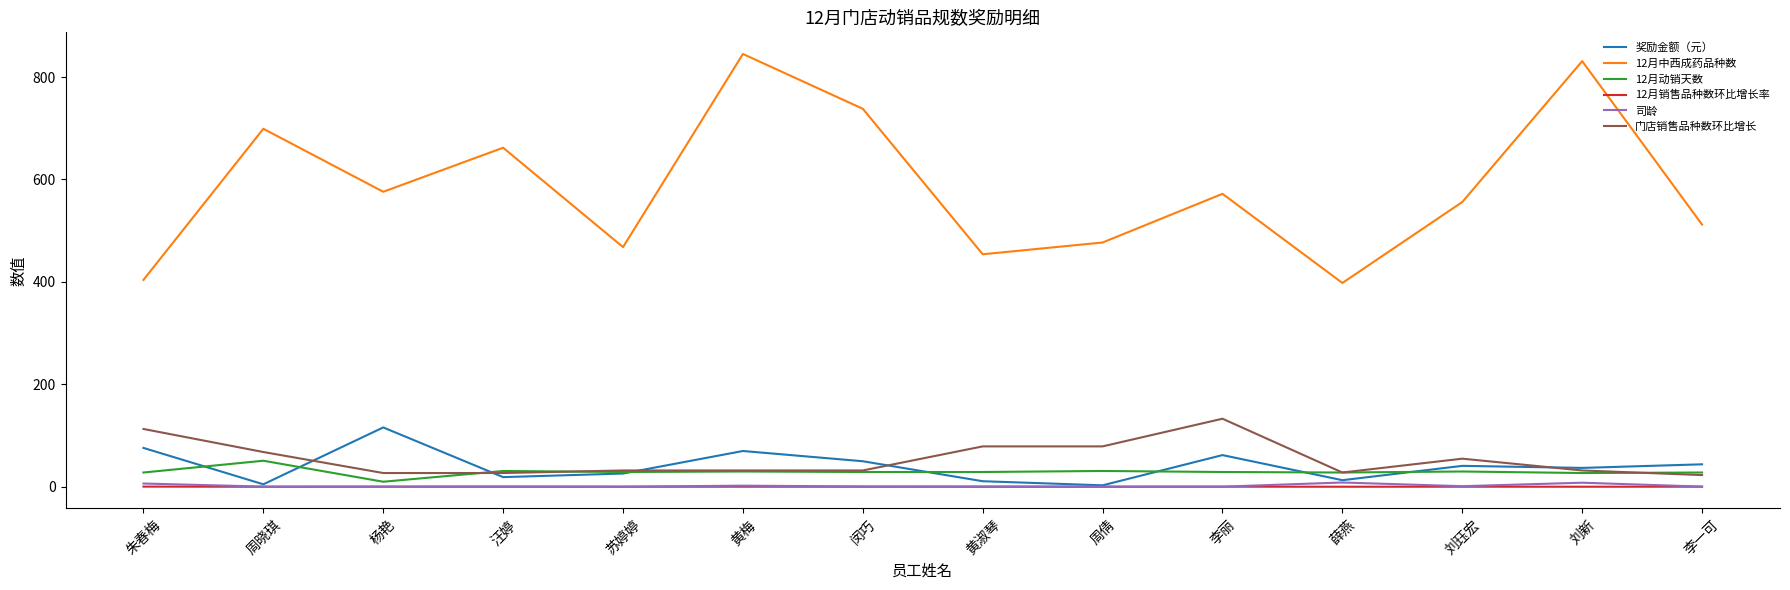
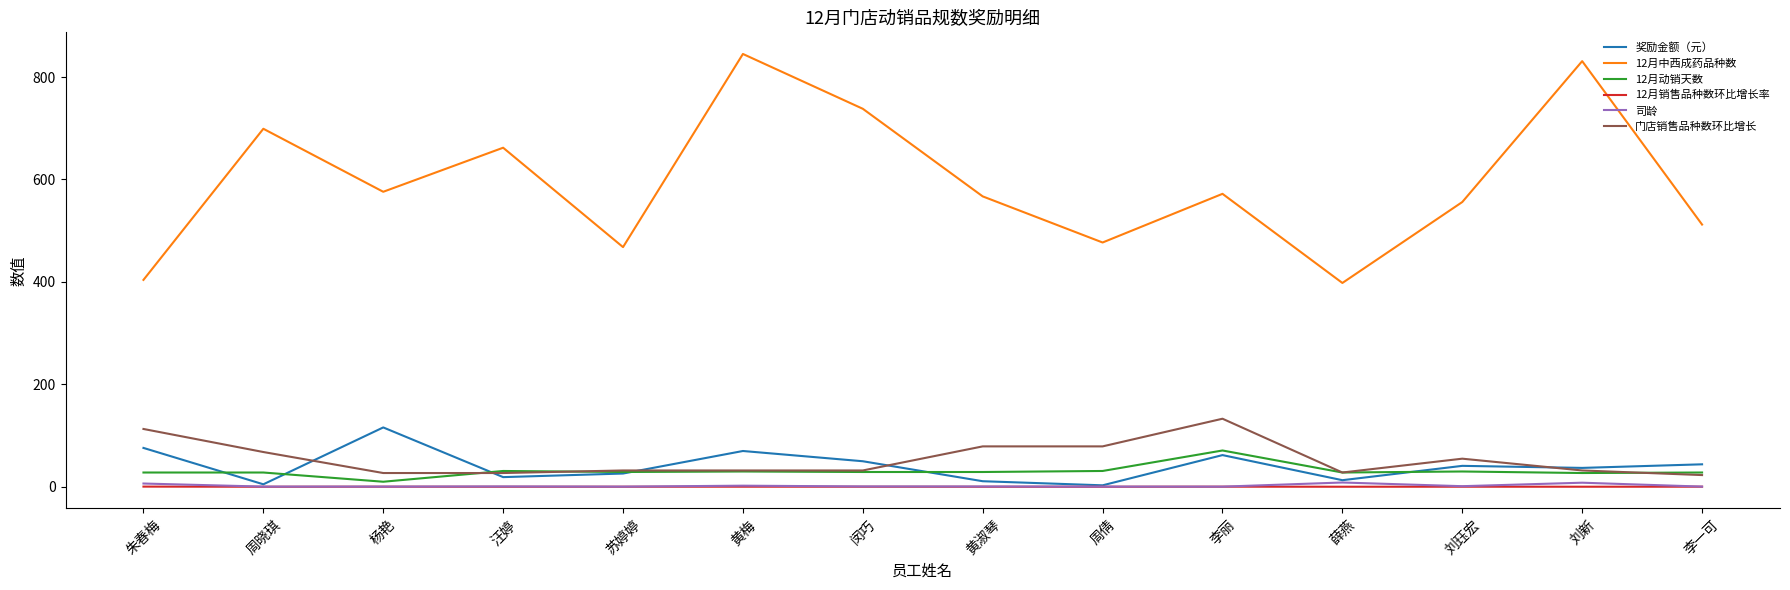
  {
    "奖励金额（元）": {
      "朱春梅": 80,
      "杨艳": 120,
      "汪婷": 20,
      "黄梅": 70,
      "闵巧": 50,
      "黄淑琴": 10,
      "李丽": 60,
      "刘珏宏": 40,
      "刘新": 40,
      "李一可": 40
    },
    "12月中西成药品种数": {
      "朱春梅": 400,
      "周晓琪": 700,
      "杨艳": 580,
      "汪婷": 660,
      "苏婷婷": 470,
      "黄梅": 850,
      "闵巧": 740,
-     "黄淑琴": 450,
+     "黄淑琴": 570,
      "周倩": 480,
      "李丽": 570,
      "薛燕": 400,
      "刘珏宏": 560,
      "刘新": 830,
      "李一可": 510
    },
    "12月动销天数": {
      "朱春梅": 30,
-     "周晓琪": 50,
+     "周晓琪": 30,
      "杨艳": 10,
      "黄淑琴": 30,
      "周倩": 30,
-     "李丽": 30,
+     "李丽": 70,
      "刘珏宏": 30,
      "李一可": 30
    },
    "12月销售品种数环比增长率": {
      "朱春梅": 0,
      "薛燕": 0,
      "刘新": 0
    },
    "司龄": {
      "朱春梅": 10,
      "刘新": 10
    },
    "门店销售品种数环比增长": {
      "朱春梅": 110,
      "周晓琪": 70,
      "杨艳": 30,
      "黄淑琴": 80,
      "周倩": 80,
      "李丽": 130,
      "刘珏宏": 60,
      "李一可": 20
    }
  }
